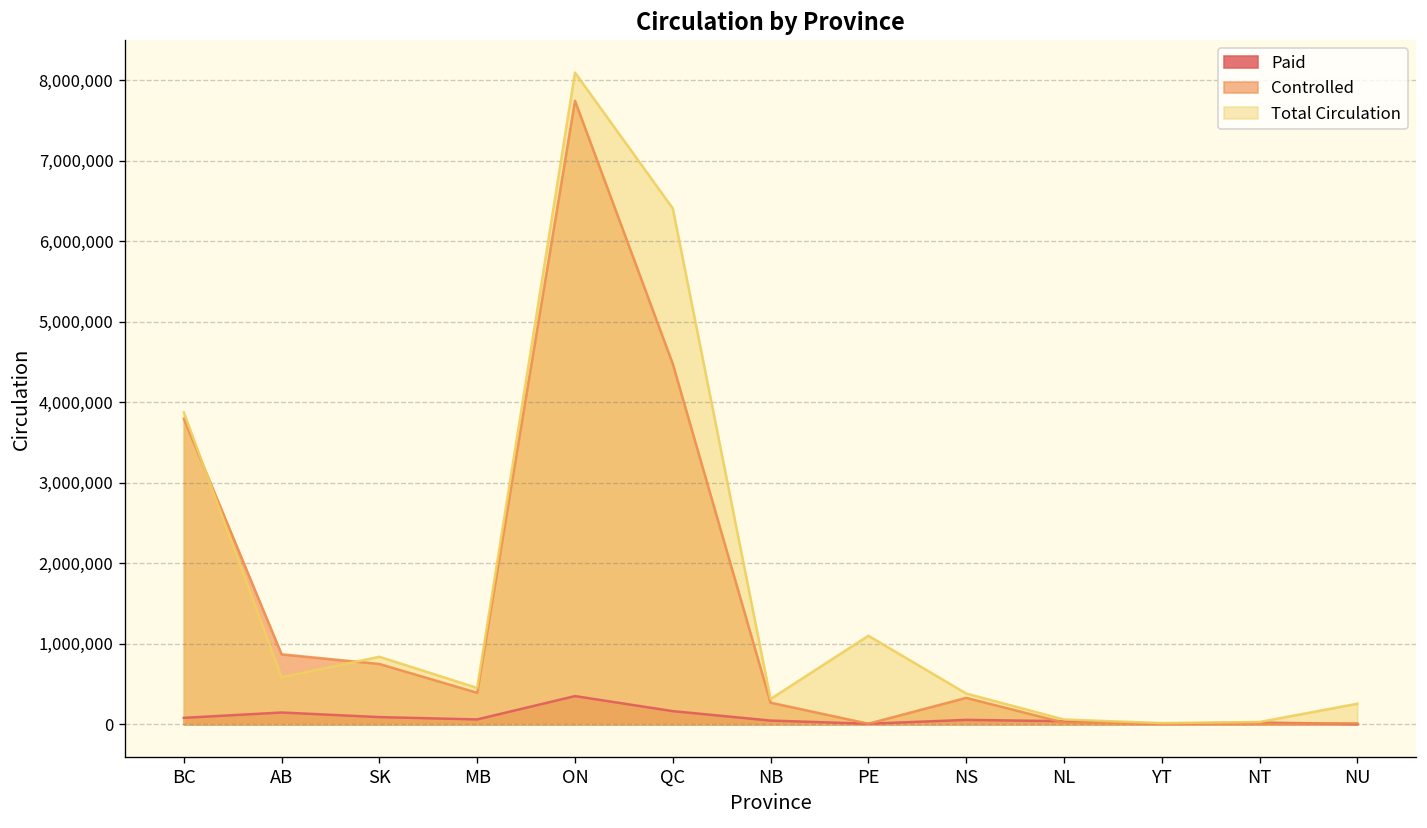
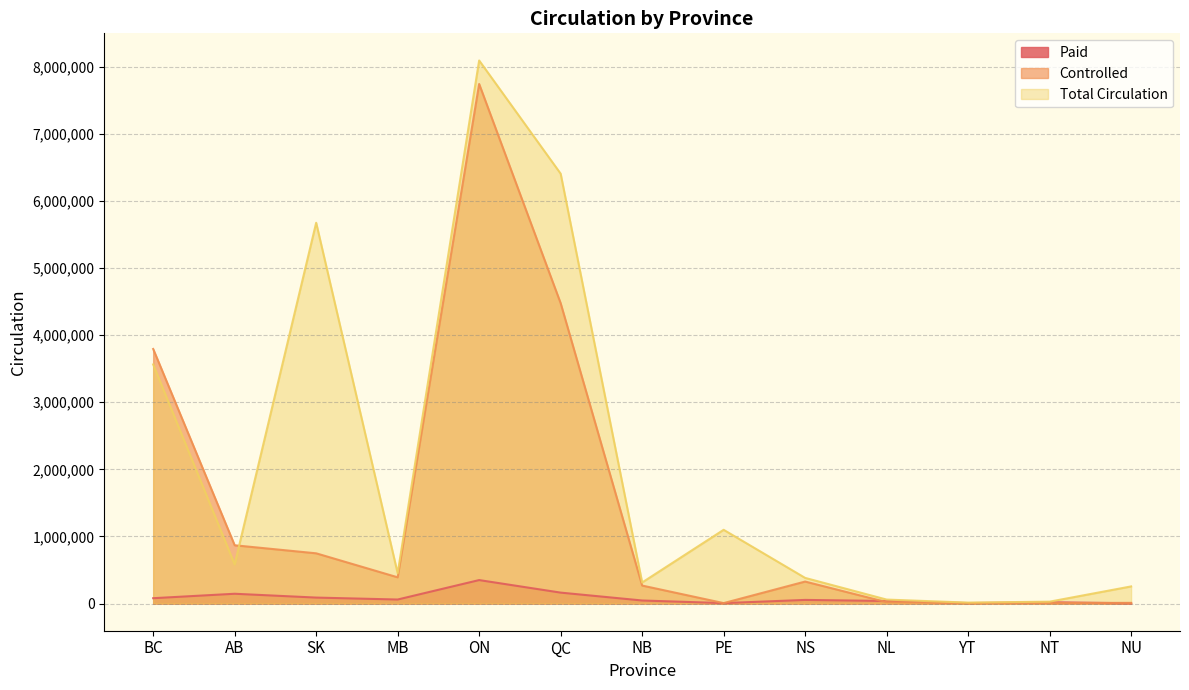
  {
    "Total Circulation": {
-     "BC": "3,900,000",
+     "BC": "3,600,000",
      "AB": "600,000",
-     "SK": "800,000",
+     "SK": "5,700,000",
      "MB": "500,000",
      "ON": "8,100,000",
      "QC": "6,400,000",
      "NB": "300,000",
      "PE": "1,100,000",
      "NS": "400,000",
      "NU": "300,000"
    }
  }
